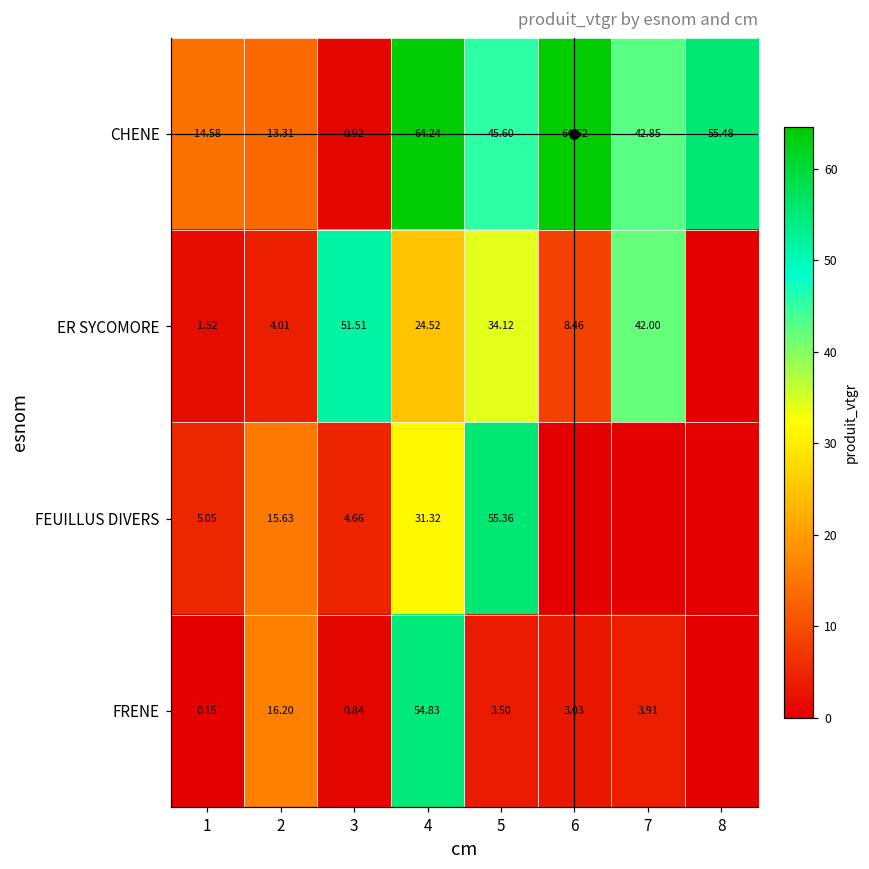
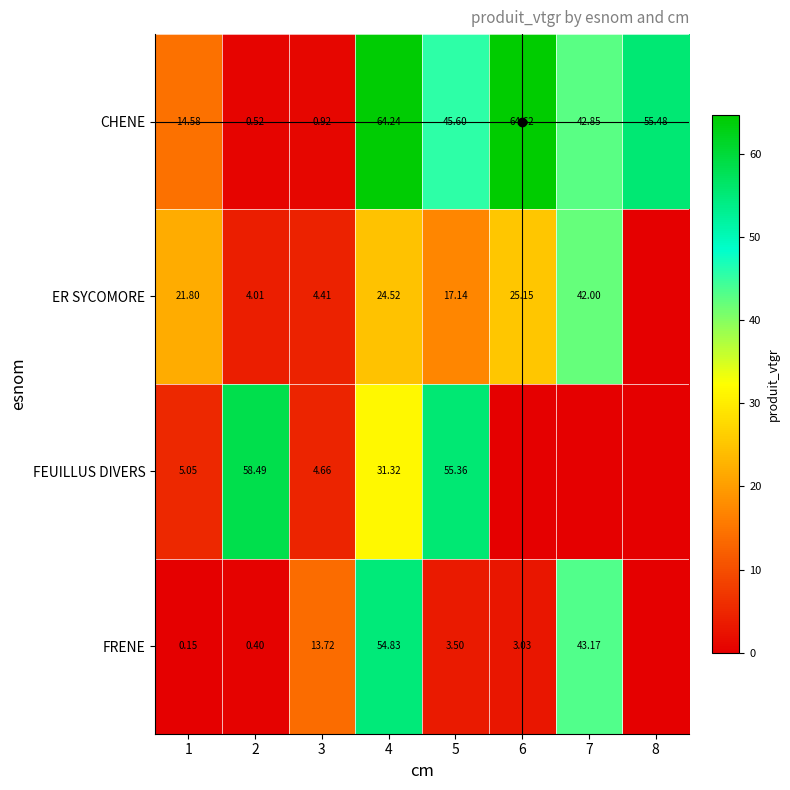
  {
    "CHENE": {
      "1": 14.58,
-     "2": 13.31,
+     "2": 0.52,
      "3": 0.92,
      "4": 64.24,
      "5": 45.60,
      "7": 42.85,
      "8": 55.48
    },
    "ER SYCOMORE": {
-     "1": 1.52,
+     "1": 21.80,
      "2": 4.01,
-     "3": 51.51,
+     "3": 4.41,
      "4": 24.52,
-     "5": 34.12,
-     "6": 8.46,
+     "5": 17.14,
+     "6": 25.15,
      "7": 42.00
    },
    "FEUILLUS DIVERS": {
      "1": 5.05,
-     "2": 15.63,
+     "2": 58.49,
      "3": 4.66,
      "4": 31.32,
      "5": 55.36
    },
    "FRENE": {
      "1": 0.15,
-     "2": 16.20,
-     "3": 0.84,
+     "2": 0.40,
+     "3": 13.72,
      "4": 54.83,
      "5": 3.50,
      "6": 3.03,
-     "7": 3.91
+     "7": 43.17
    }
  }
